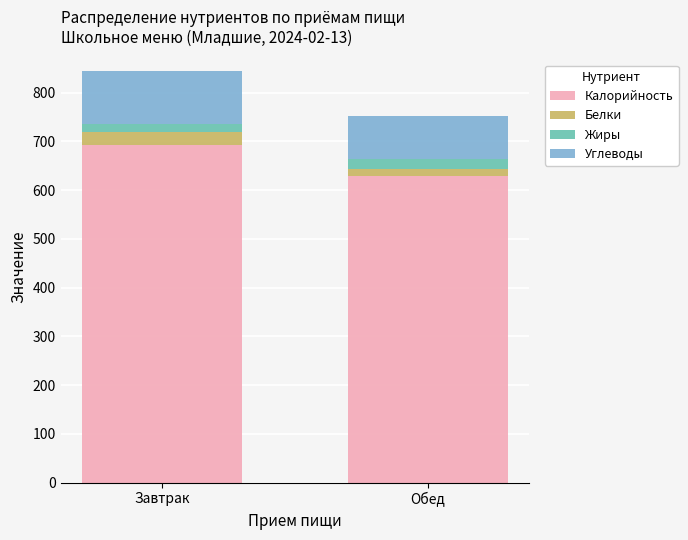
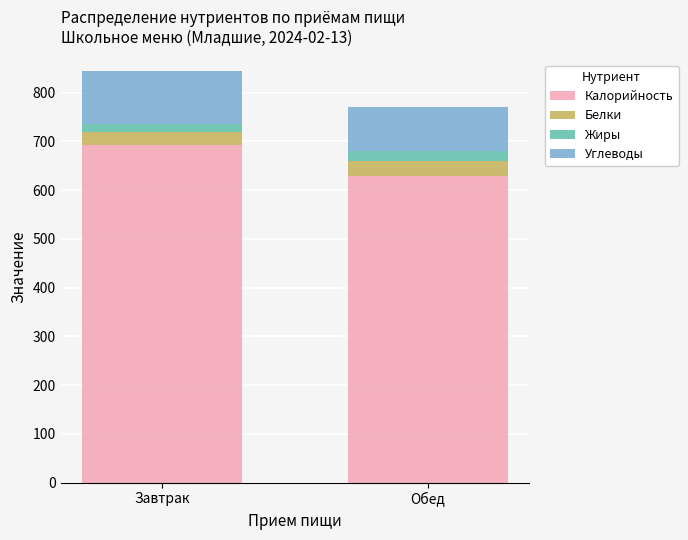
  {
    "Калорийность": {
      "Завтрак": 690,
      "Обед": 630
    },
    "Белки": {
      "Завтрак": 30,
-     "Обед": 10
+     "Обед": 30
    }
  }
